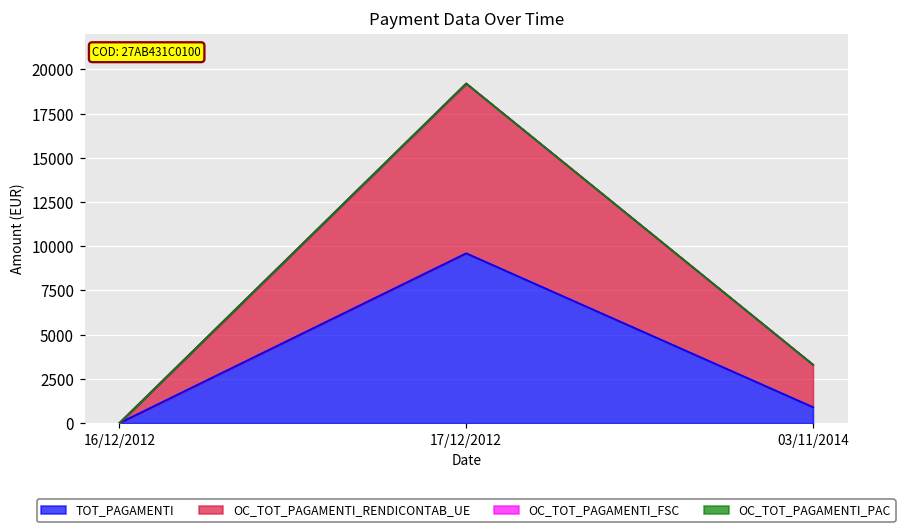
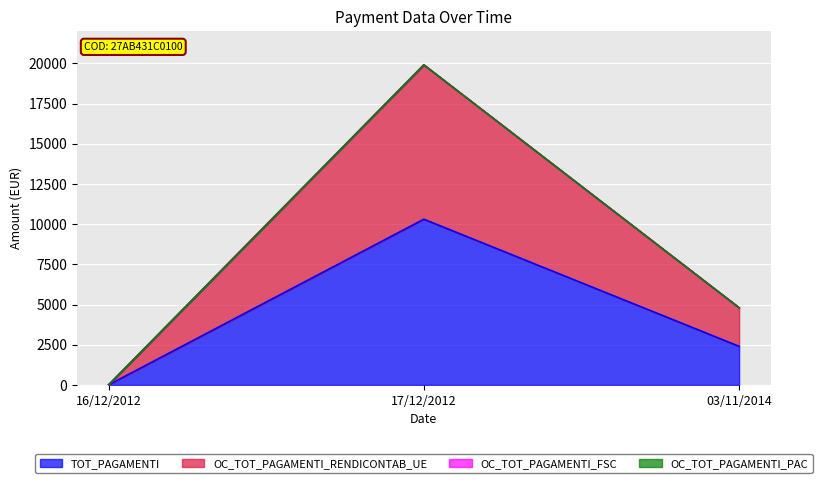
  {
    "TOT_PAGAMENTI": {
-     "17/12/2012": 9600,
-     "03/11/2014": 900
+     "17/12/2012": 10300,
+     "03/11/2014": 2400
    }
  }
